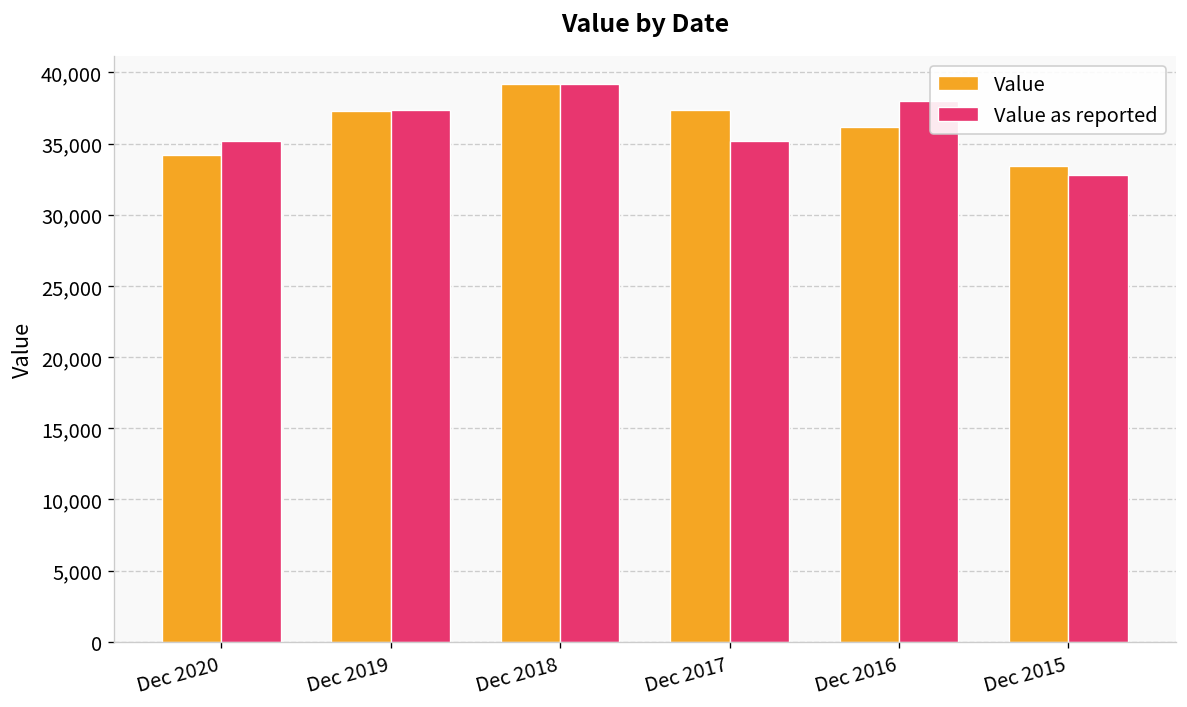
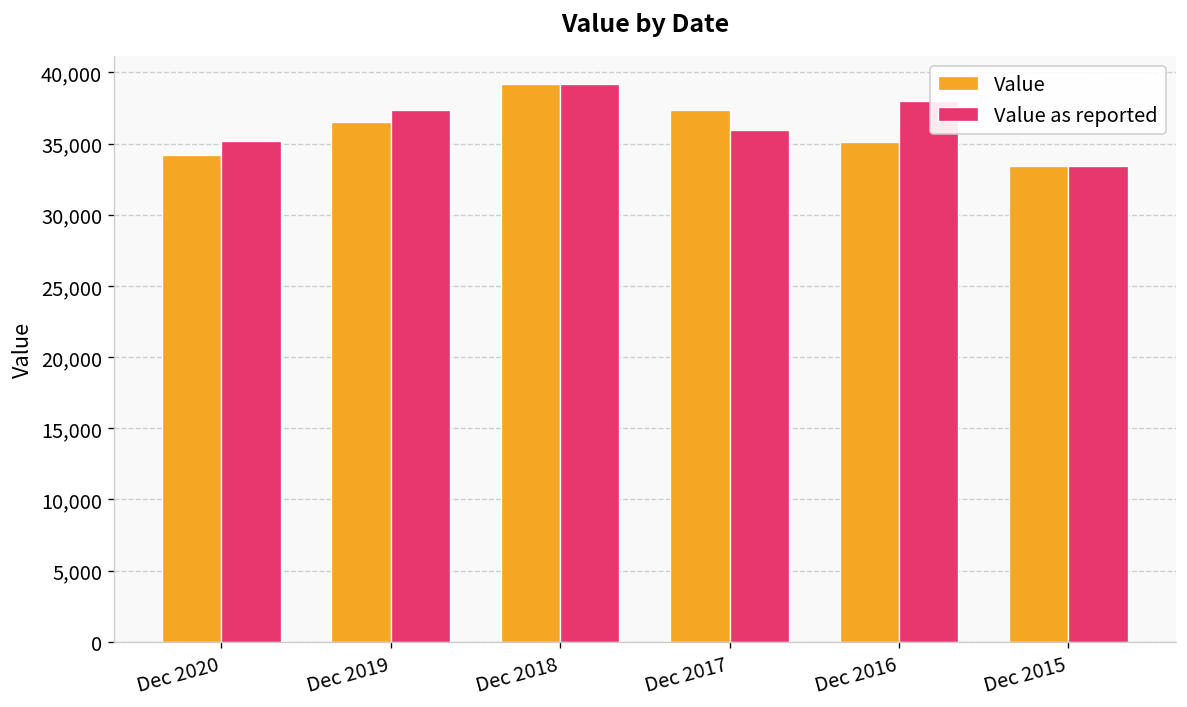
  {
    "Value": {
      "Dec 2020": "34,200",
-     "Dec 2019": "37,300",
+     "Dec 2019": "36,500",
      "Dec 2018": "39,200",
      "Dec 2017": "37,400",
-     "Dec 2016": "36,200",
+     "Dec 2016": "35,100",
      "Dec 2015": "33,500"
    },
    "Value as reported": {
      "Dec 2020": "35,200",
      "Dec 2019": "37,300",
      "Dec 2018": "39,200",
-     "Dec 2017": "35,200",
+     "Dec 2017": "36,000",
      "Dec 2016": "38,000",
-     "Dec 2015": "32,800"
+     "Dec 2015": "33,500"
    }
  }
